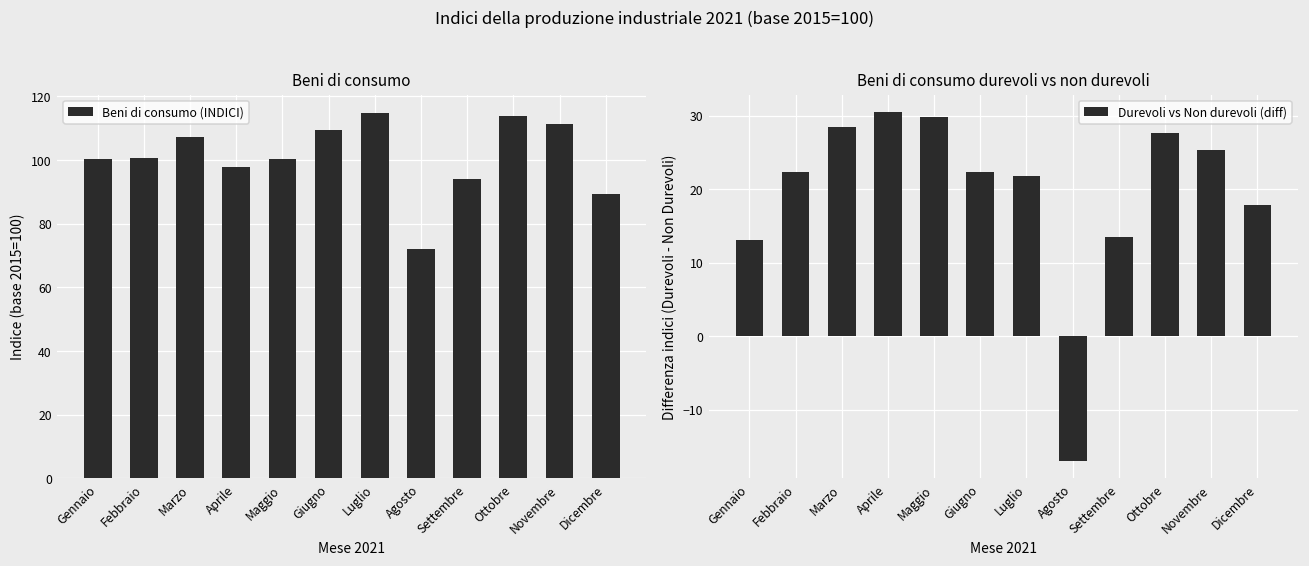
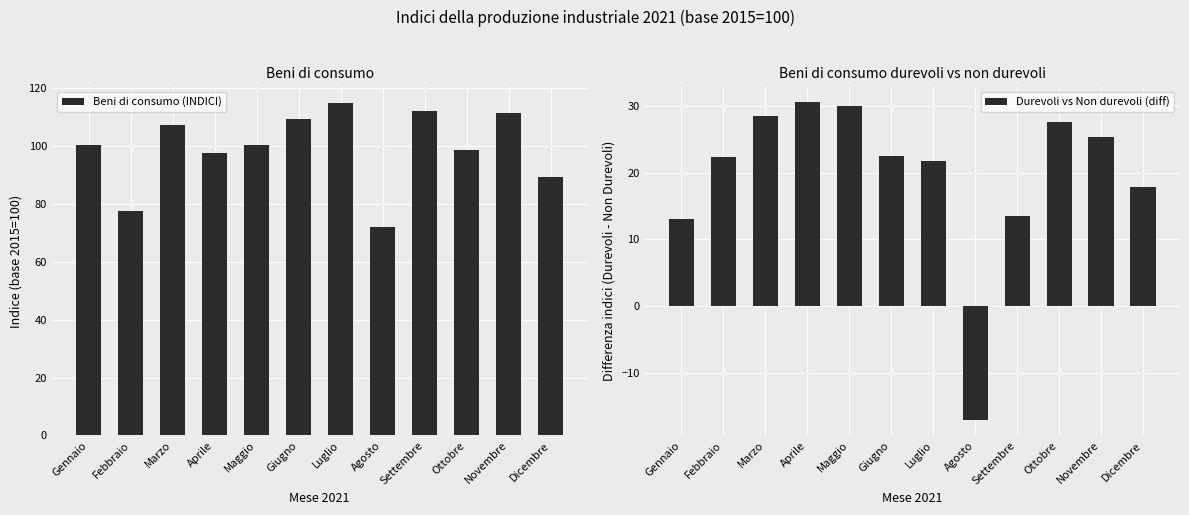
  {
    "Beni di consumo": {
      "Gennaio": 100,
-     "Febbraio": 101,
+     "Febbraio": 78,
      "Marzo": 107,
      "Aprile": 98,
      "Maggio": 100,
      "Giugno": 110,
      "Luglio": 115,
      "Agosto": 72,
-     "Settembre": 94,
-     "Ottobre": 114,
+     "Settembre": 112,
+     "Ottobre": 99,
      "Novembre": 111,
      "Dicembre": 89
    },
    "Beni di consumo durevoli vs non durevoli": {
      "Gennaio": 13,
      "Febbraio": 22,
      "Marzo": 29,
      "Aprile": 31,
      "Maggio": 30,
      "Giugno": 22,
      "Luglio": 22,
      "Agosto": -17,
      "Settembre": 14,
      "Ottobre": 28,
      "Novembre": 25,
      "Dicembre": 18
    }
  }
